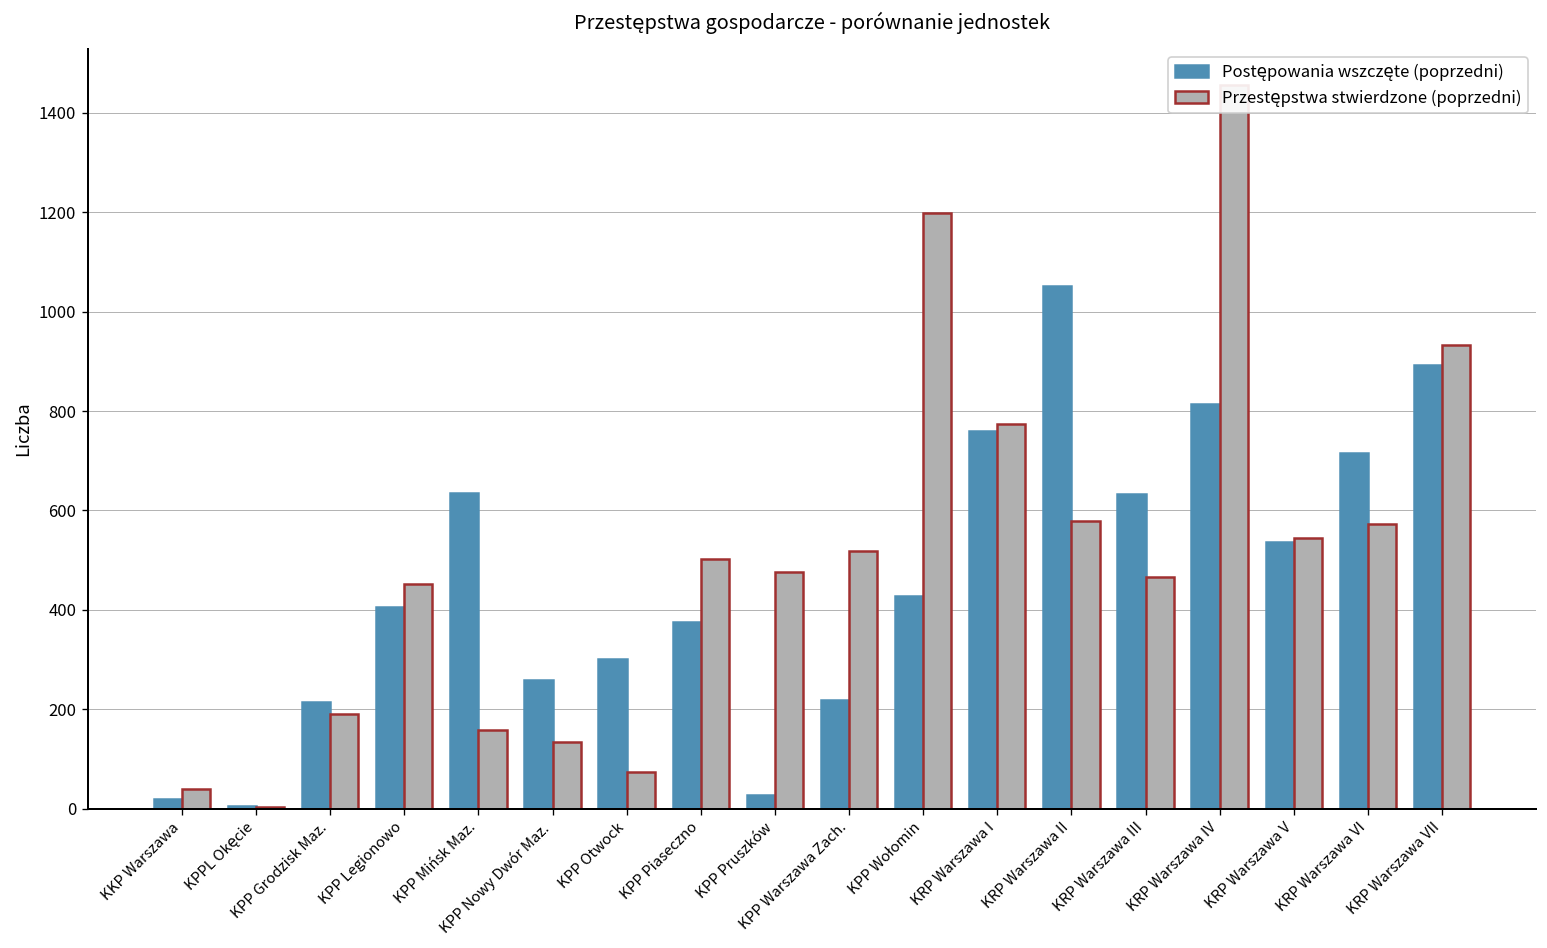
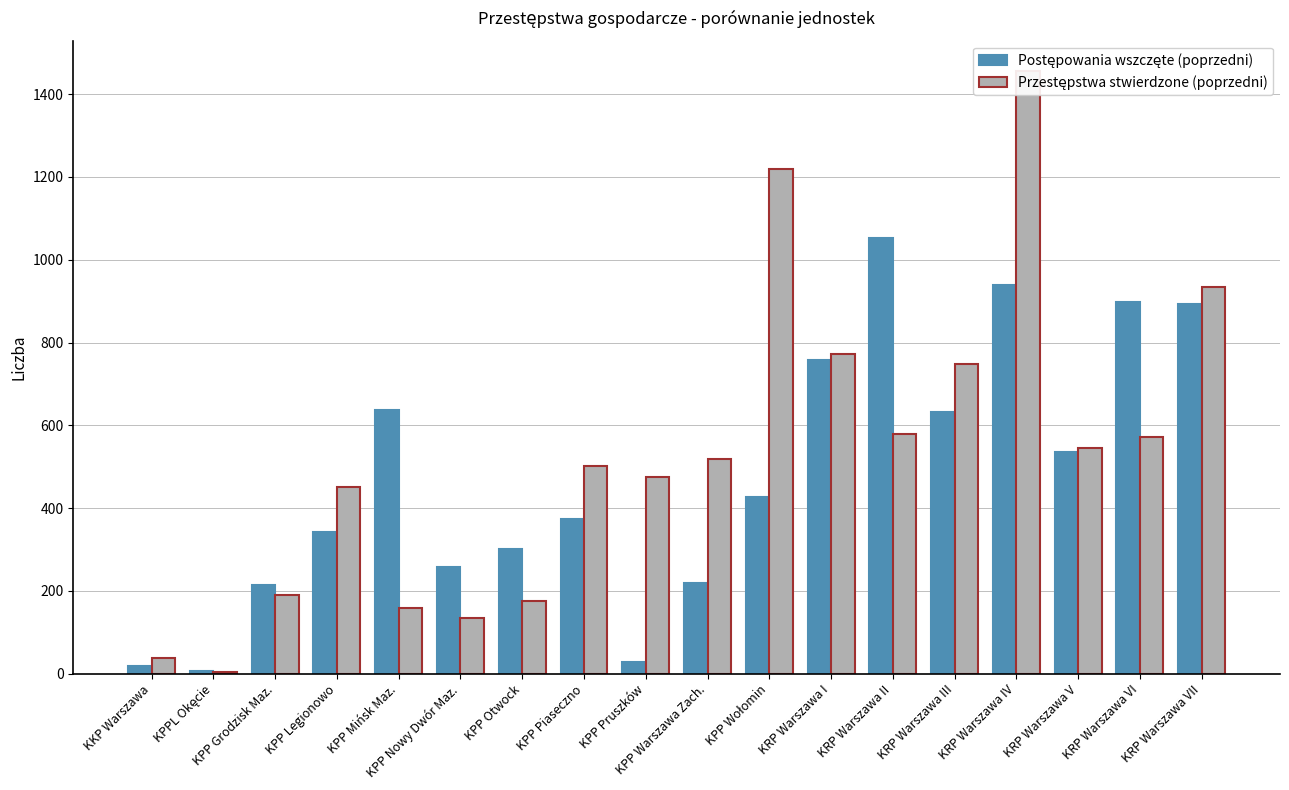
  {
    "Postępowania wszczęte (poprzedni)": {
      "KKP Warszawa": 20,
      "KPP Grodzisk Maz.": 210,
-     "KPP Legionowo": 410,
+     "KPP Legionowo": 340,
      "KPP Mińsk Maz.": 640,
      "KPP Nowy Dwór Maz.": 260,
      "KPP Otwock": 300,
      "KPP Piaseczno": 380,
      "KPP Pruszków": 30,
      "KPP Warszawa Zach.": 220,
      "KPP Wołomin": 430,
      "KRP Warszawa I": 760,
      "KRP Warszawa II": 1050,
      "KRP Warszawa III": 630,
-     "KRP Warszawa IV": 820,
+     "KRP Warszawa IV": 940,
      "KRP Warszawa V": 540,
-     "KRP Warszawa VI": 720,
+     "KRP Warszawa VI": 900,
      "KRP Warszawa VII": 890
    },
    "Przestępstwa stwierdzone (poprzedni)": {
      "KKP Warszawa": 40,
      "KPP Grodzisk Maz.": 190,
      "KPP Legionowo": 450,
      "KPP Mińsk Maz.": 160,
      "KPP Nowy Dwór Maz.": 130,
-     "KPP Otwock": 70,
+     "KPP Otwock": 180,
      "KPP Piaseczno": 500,
      "KPP Pruszków": 480,
      "KPP Warszawa Zach.": 520,
-     "KPP Wołomin": 1200,
+     "KPP Wołomin": 1220,
      "KRP Warszawa I": 770,
      "KRP Warszawa II": 580,
-     "KRP Warszawa III": 470,
+     "KRP Warszawa III": 750,
      "KRP Warszawa V": 550,
      "KRP Warszawa VI": 570,
      "KRP Warszawa VII": 930
    }
  }
